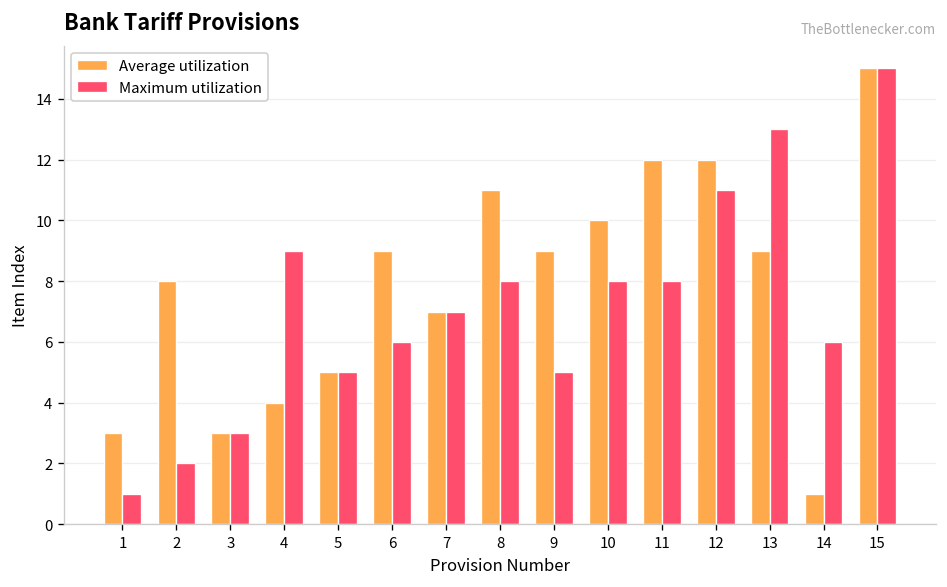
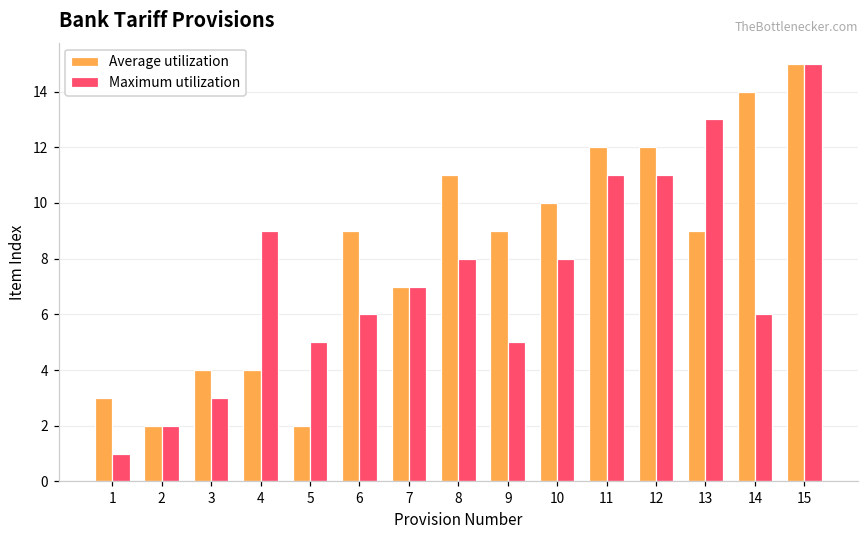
  {
    "Average utilization": {
      "1": 3,
-     "2": 8,
-     "3": 3,
+     "2": 2,
+     "3": 4,
      "4": 4,
-     "5": 5,
+     "5": 2,
      "6": 9,
      "7": 7,
      "8": 11,
      "9": 9,
      "10": 10,
      "11": 12,
      "12": 12,
      "13": 9,
-     "14": 1,
+     "14": 14,
      "15": 15
    },
    "Maximum utilization": {
      "1": 1,
      "2": 2,
      "3": 3,
      "4": 9,
      "5": 5,
      "6": 6,
      "7": 7,
      "8": 8,
      "9": 5,
      "10": 8,
-     "11": 8,
+     "11": 11,
      "12": 11,
      "13": 13,
      "14": 6,
      "15": 15
    }
  }
